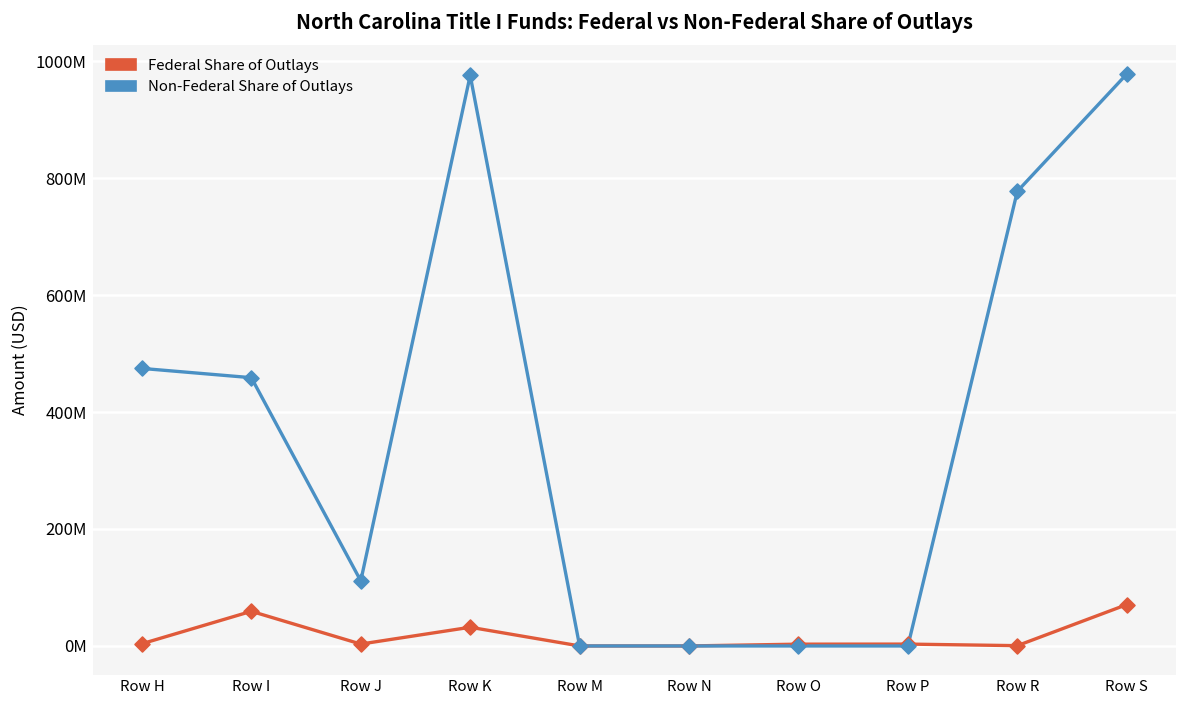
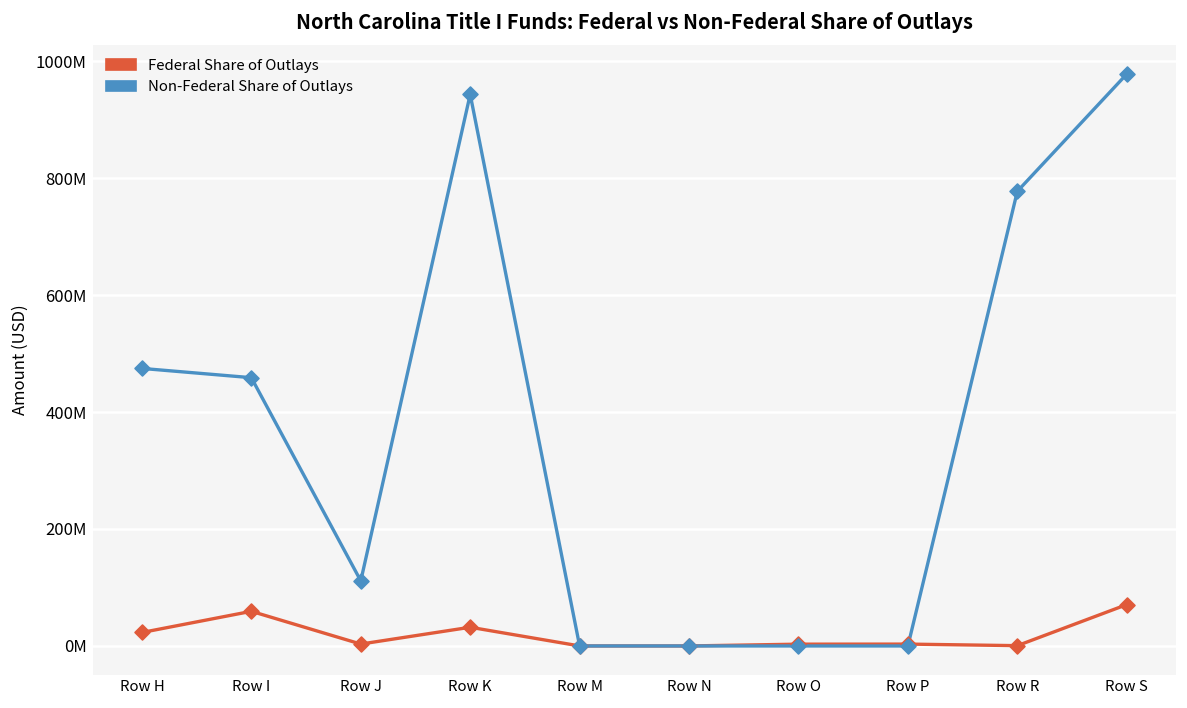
  {
    "Federal Share of Outlays": {
-     "Row H": 0,
+     "Row H": 20000000,
      "Row I": 60000000,
      "Row J": 0,
      "Row K": 30000000,
      "Row R": 0,
      "Row S": 70000000
    },
    "Non-Federal Share of Outlays": {
      "Row H": 470000000,
      "Row I": 460000000,
      "Row J": 110000000,
-     "Row K": 980000000,
+     "Row K": 940000000,
      "Row R": 780000000,
      "Row S": 980000000
    }
  }
